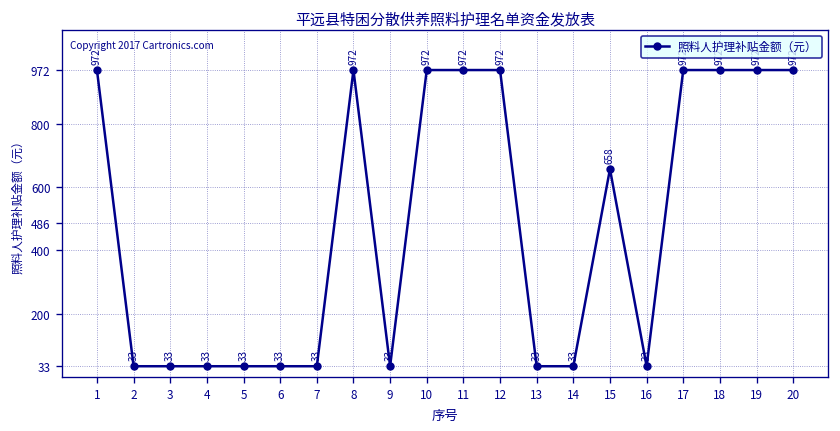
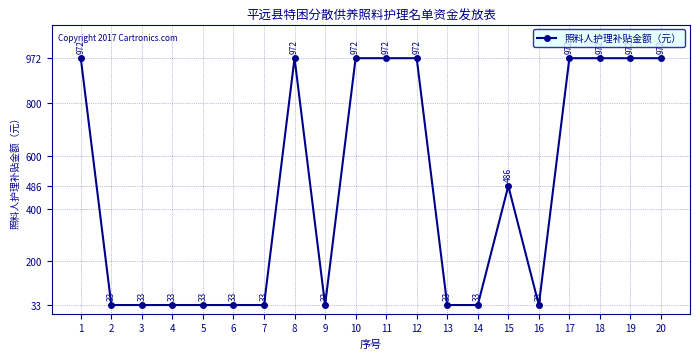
  {
    "2": 33,
    "3": 33,
    "4": 33,
    "5": 33,
    "6": 33,
    "7": 33,
    "8": 972,
    "9": 33,
    "10": 972,
    "11": 972,
    "12": 972,
    "13": 33,
    "14": 33,
-   "15": 658,
+   "15": 486,
    "16": 33
  }
